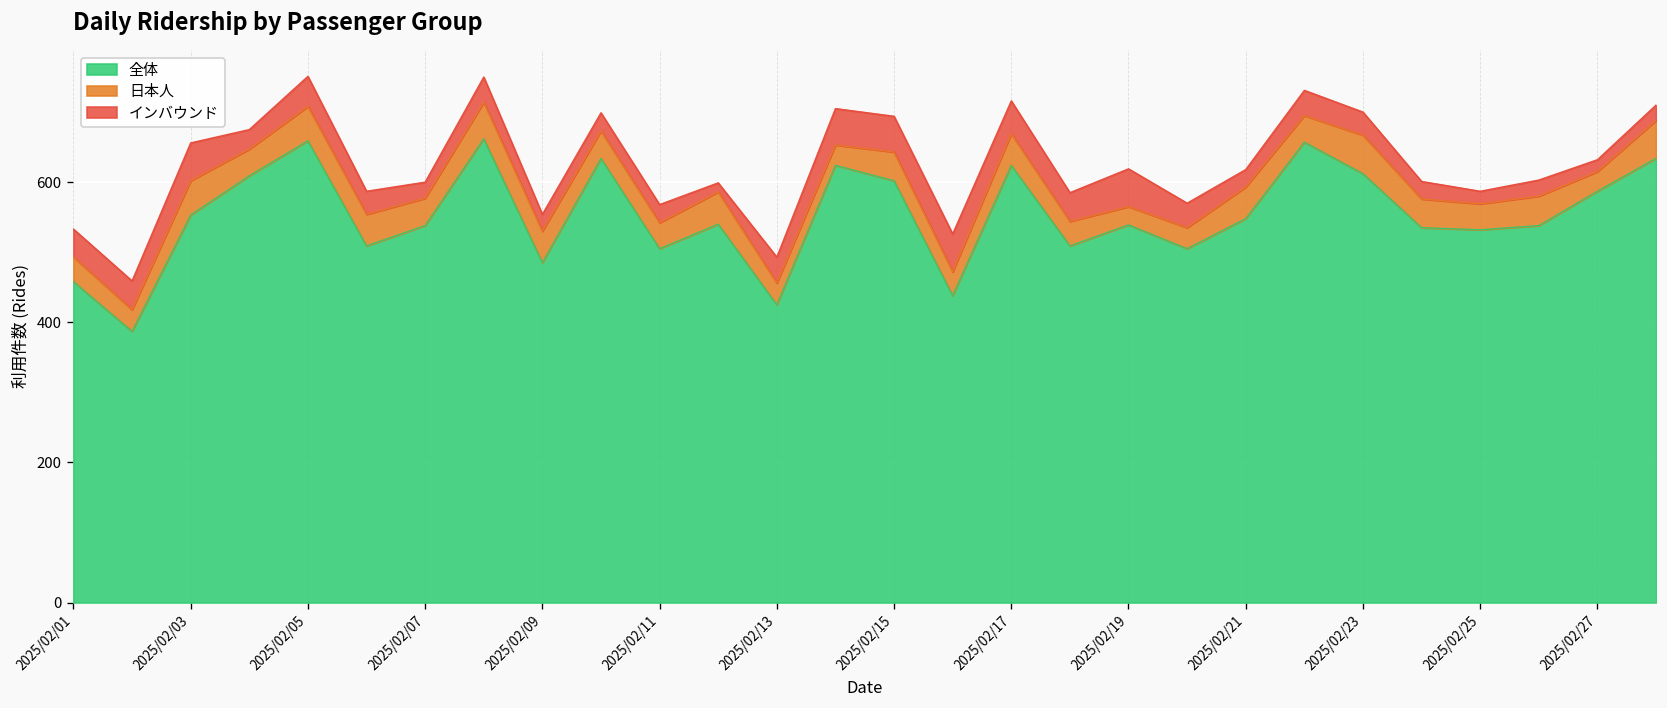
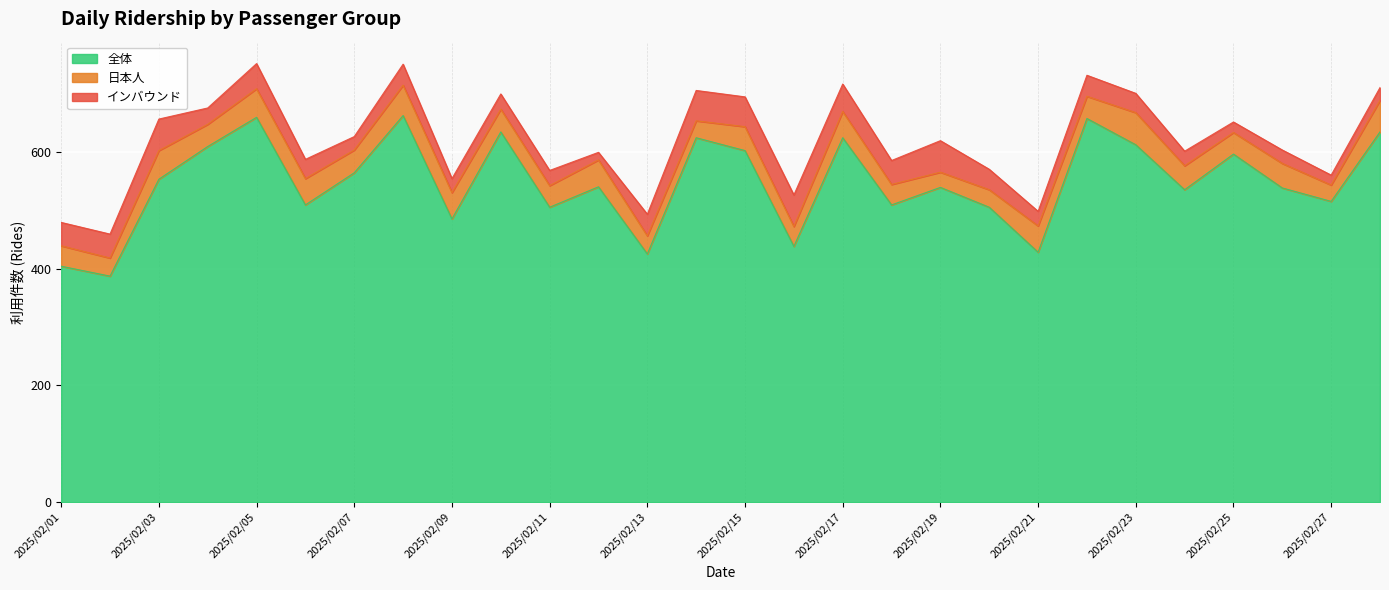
  {
    "全体": {
-     "2025/02/01": 460,
+     "2025/02/01": 400,
      "2025/02/03": 550,
      "2025/02/05": 660,
-     "2025/02/07": 540,
+     "2025/02/07": 560,
      "2025/02/09": 490,
      "2025/02/11": 510,
      "2025/02/13": 430,
      "2025/02/15": 600,
      "2025/02/17": 620,
      "2025/02/19": 540,
-     "2025/02/21": 550,
+     "2025/02/21": 430,
      "2025/02/23": 610,
-     "2025/02/25": 530,
-     "2025/02/27": 590
+     "2025/02/25": 600,
+     "2025/02/27": 520
    }
  }
